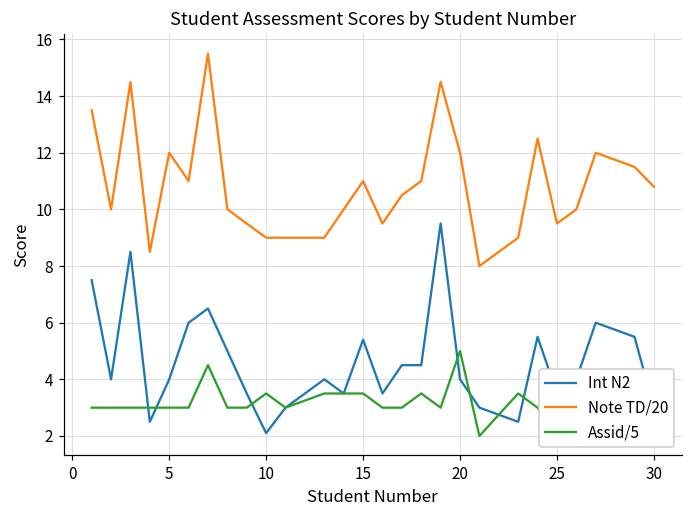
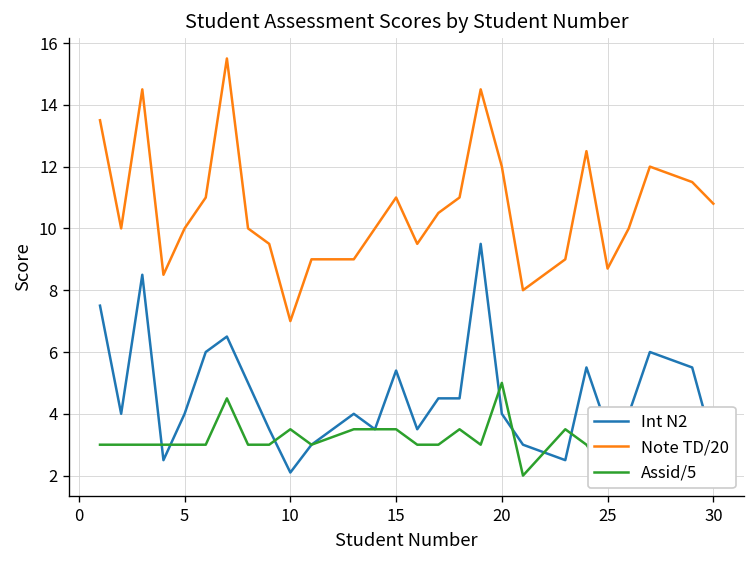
  {
    "Int N2": {
      "5": 4.0,
      "10": 2.1,
      "15": 5.4,
      "20": 4.0
    },
    "Note TD/20": {
-     "5": 12,
-     "10": 9,
+     "5": 10,
+     "10": 7,
      "15": 11.0,
      "20": 12.0,
-     "25": 9.5,
+     "25": 8.7,
      "30": 10.8
    },
    "Assid/5": {
      "5": 3.0,
      "10": 3.5,
      "15": 3.5,
      "20": 5.0
    }
  }
